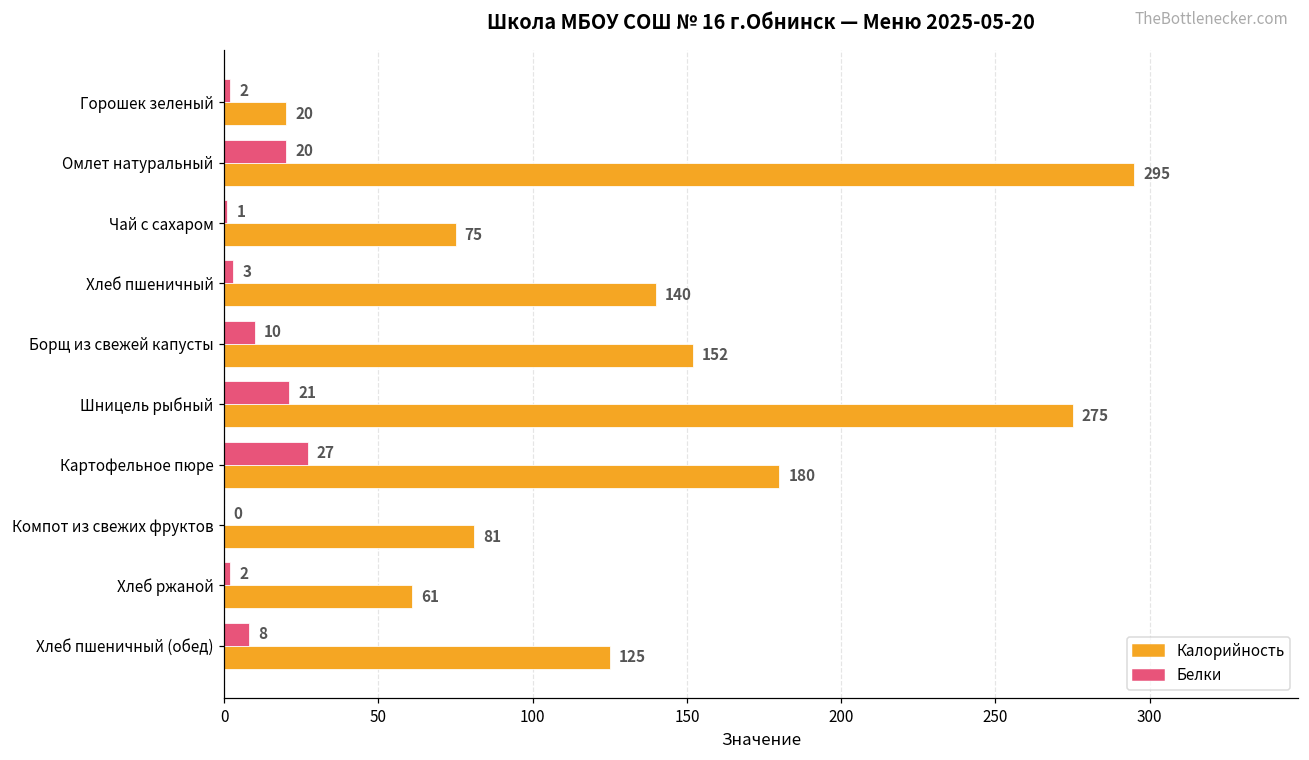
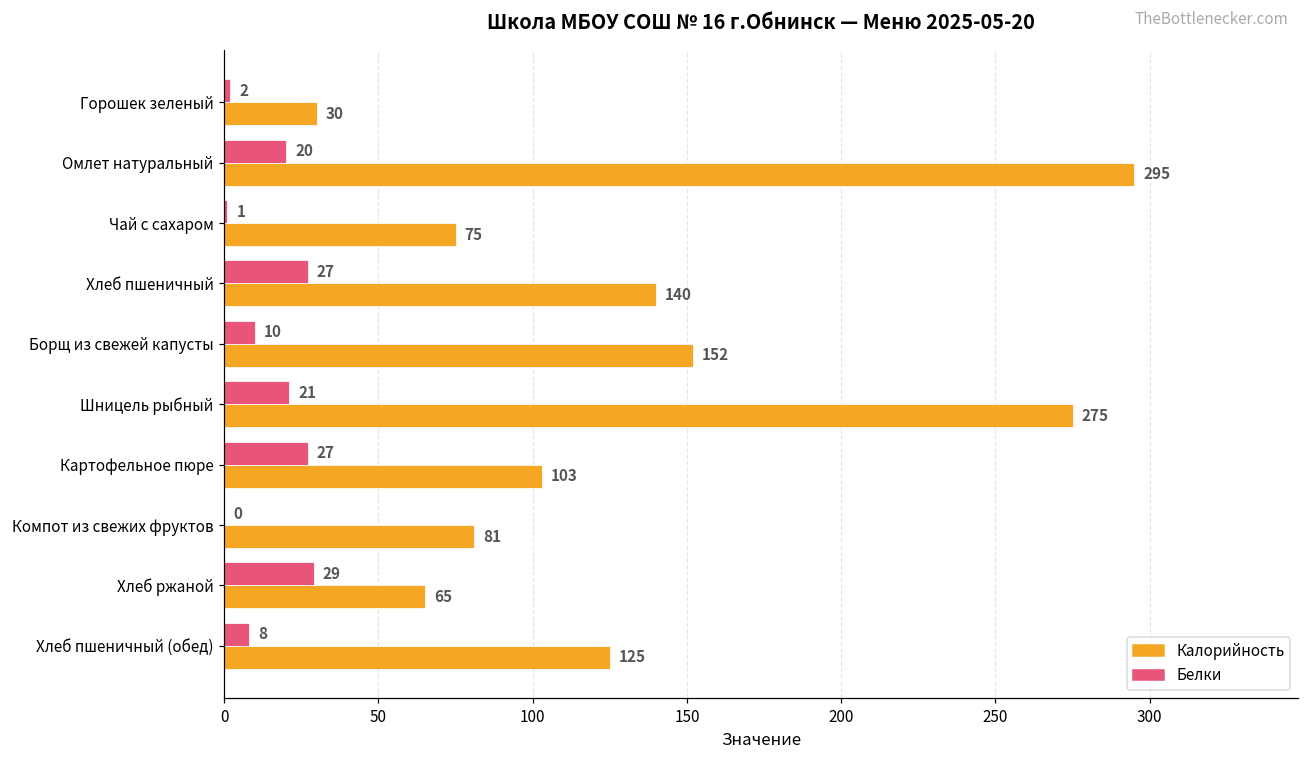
  {
    "Калорийность": {
-     "Горошек зеленый": 20,
+     "Горошек зеленый": 30,
      "Омлет натуральный": 295,
      "Чай с сахаром": 75,
      "Хлеб пшеничный": 140,
      "Борщ из свежей капусты": 152,
      "Шницель рыбный": 275,
-     "Картофельное пюре": 180,
+     "Картофельное пюре": 103,
      "Компот из свежих фруктов": 81,
-     "Хлеб ржаной": 61,
+     "Хлеб ржаной": 65,
      "Хлеб пшеничный (обед)": 125
    },
    "Белки": {
      "Горошек зеленый": 2,
      "Омлет натуральный": 20,
      "Чай с сахаром": 1,
-     "Хлеб пшеничный": 3,
+     "Хлеб пшеничный": 27,
      "Борщ из свежей капусты": 10,
      "Шницель рыбный": 21,
      "Картофельное пюре": 27,
      "Компот из свежих фруктов": 0,
-     "Хлеб ржаной": 2,
+     "Хлеб ржаной": 29,
      "Хлеб пшеничный (обед)": 8
    }
  }
